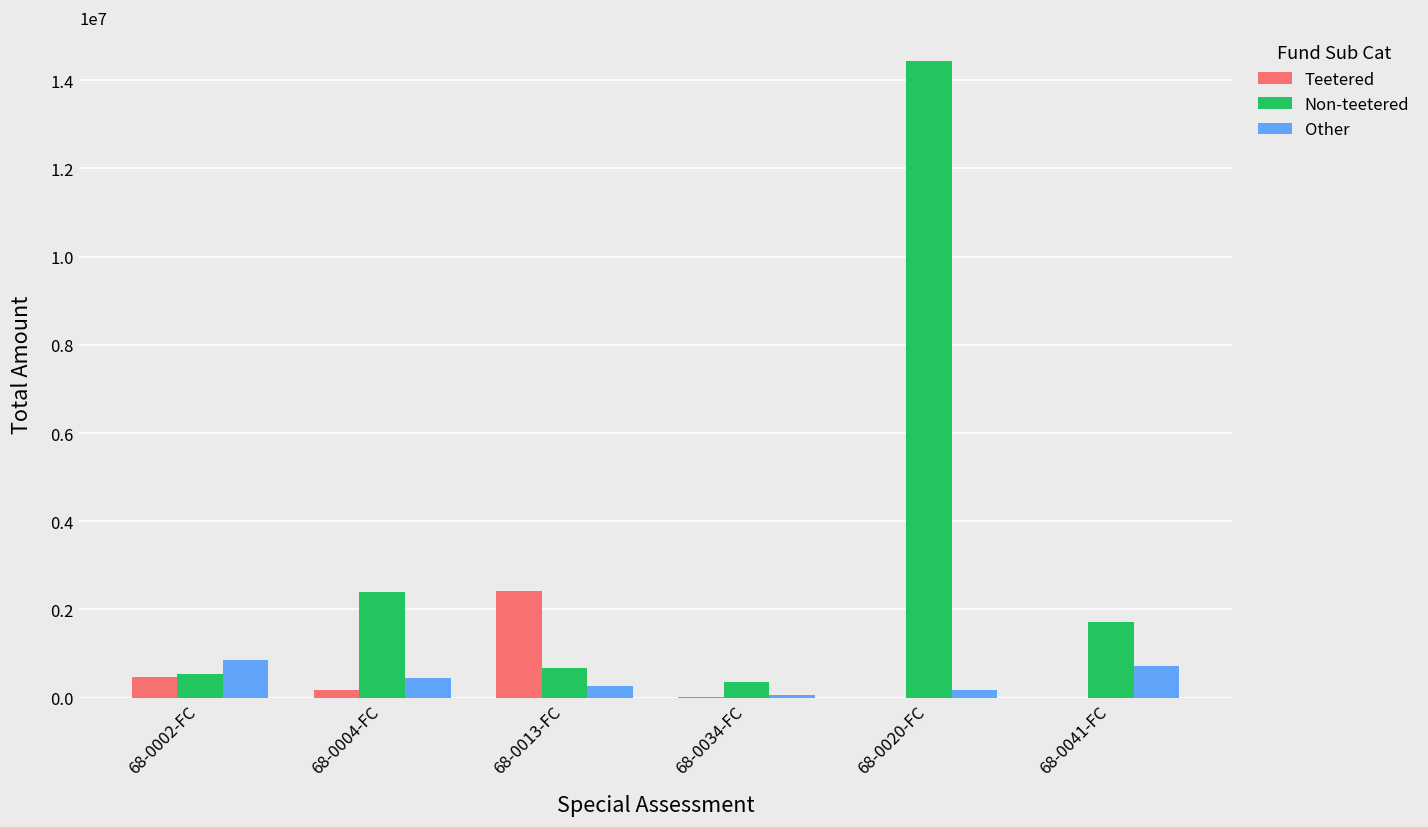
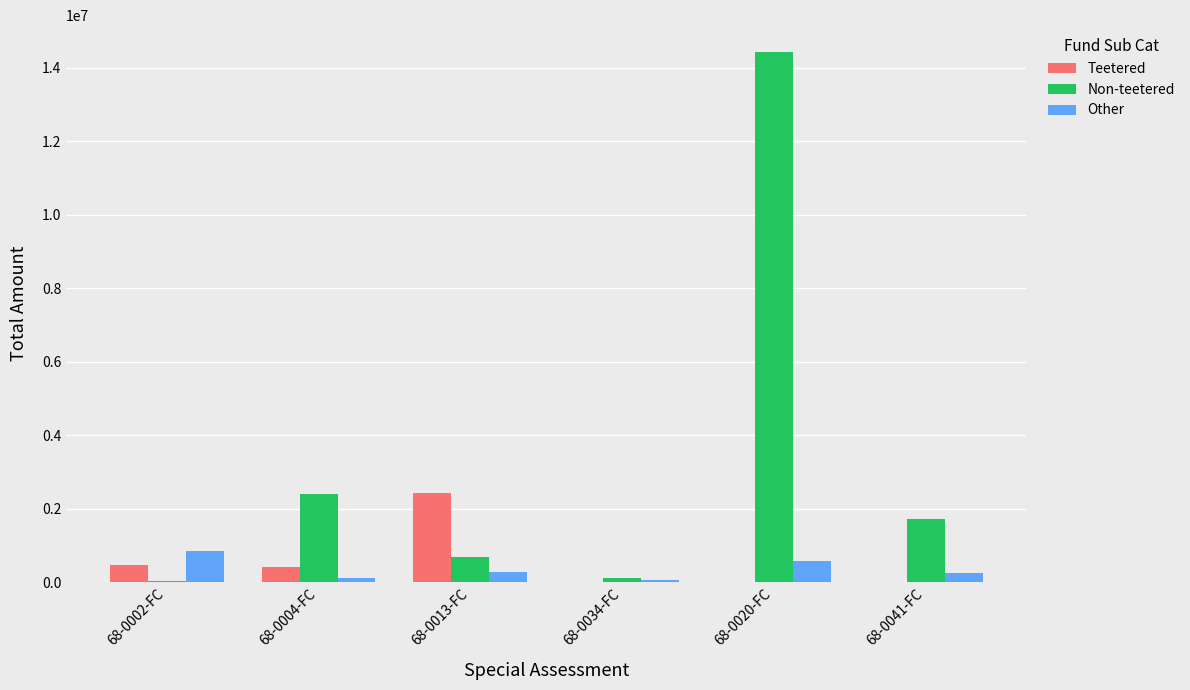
  {
    "Teetered": {
      "68-0002-FC": 500000,
-     "68-0004-FC": 200000,
+     "68-0004-FC": 400000,
      "68-0013-FC": 2400000,
      "68-0020-FC": 0,
      "68-0041-FC": 0
    },
    "Non-teetered": {
-     "68-0002-FC": 500000,
+     "68-0002-FC": 0,
      "68-0004-FC": 2400000,
      "68-0013-FC": 700000,
-     "68-0034-FC": 400000,
+     "68-0034-FC": 100000,
      "68-0020-FC": 14400000,
      "68-0041-FC": 1700000
    },
    "Other": {
      "68-0002-FC": 800000,
-     "68-0004-FC": 500000,
+     "68-0004-FC": 100000,
      "68-0013-FC": 300000,
-     "68-0020-FC": 200000,
-     "68-0041-FC": 700000
+     "68-0020-FC": 600000,
+     "68-0041-FC": 200000
    }
  }
